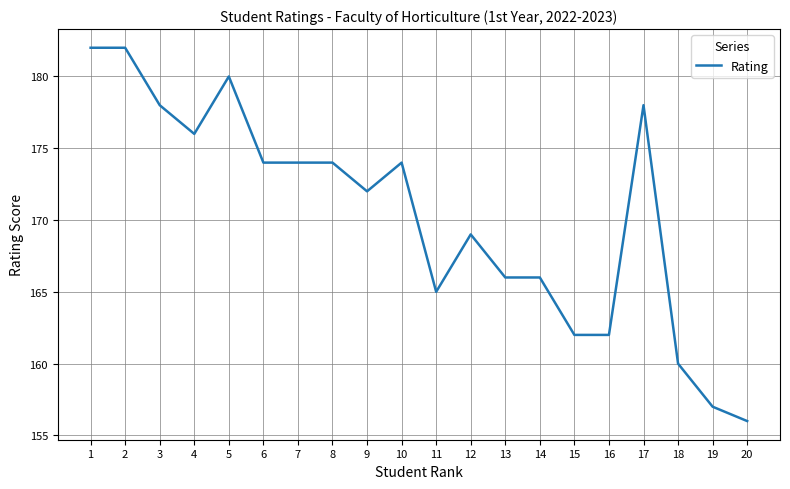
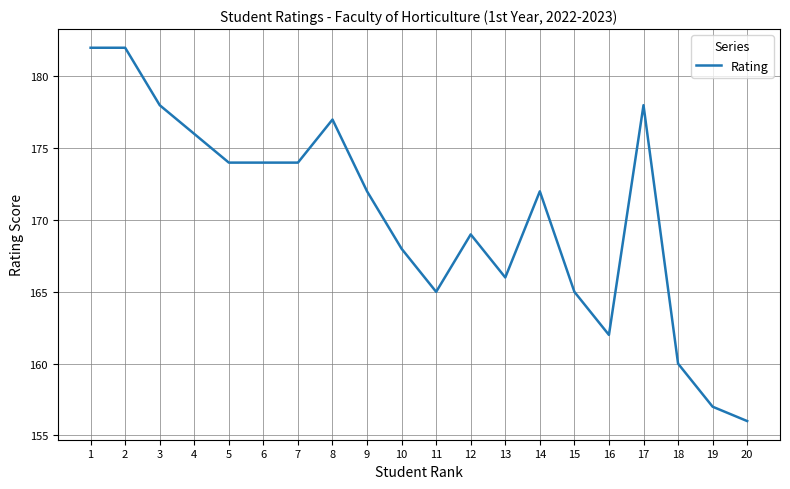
  {
    "1": 182,
    "2": 182,
    "3": 178,
    "4": 176,
-   "5": 180,
+   "5": 174,
    "6": 174,
    "7": 174,
-   "8": 174,
+   "8": 177,
    "9": 172,
-   "10": 174,
+   "10": 168,
    "11": 165,
    "12": 169,
    "13": 166,
-   "14": 166,
-   "15": 162,
+   "14": 172,
+   "15": 165,
    "16": 162,
    "17": 178,
    "18": 160,
    "19": 157,
    "20": 156
  }
